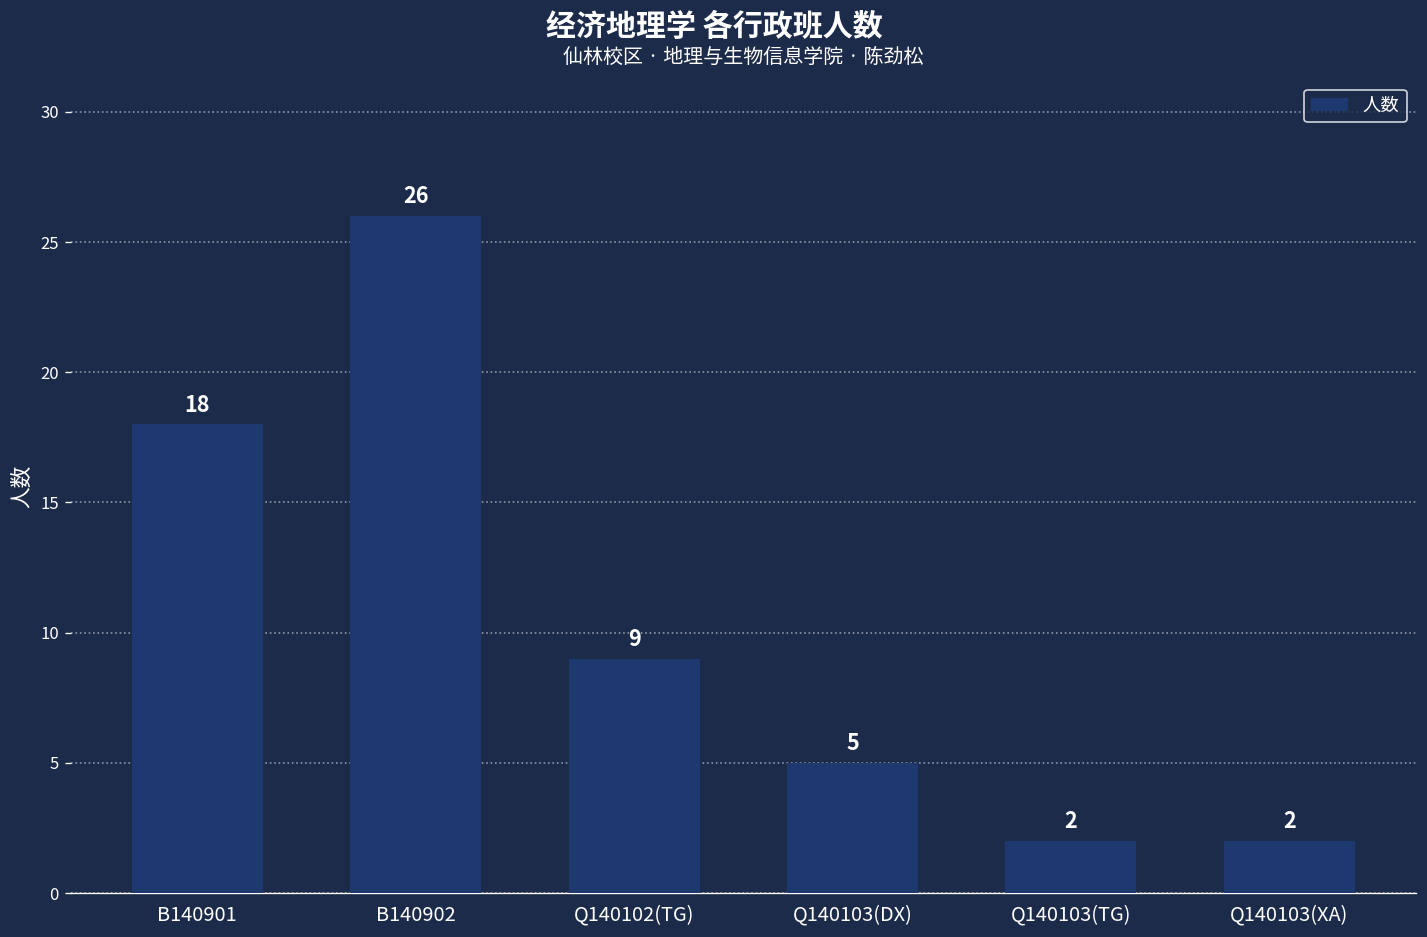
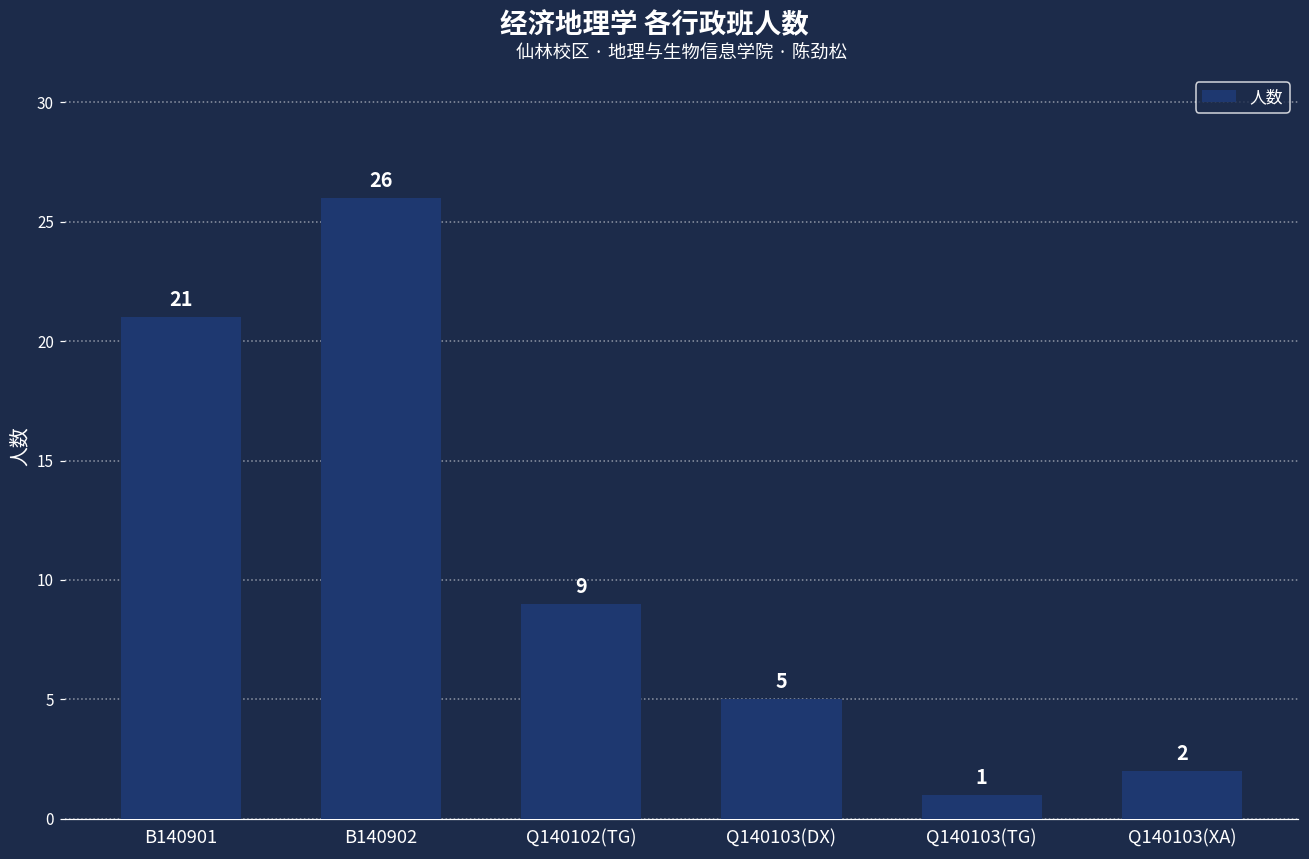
  {
-   "B140901": 18,
+   "B140901": 21,
    "B140902": 26,
    "Q140102(TG)": 9,
    "Q140103(DX)": 5,
-   "Q140103(TG)": 2,
+   "Q140103(TG)": 1,
    "Q140103(XA)": 2
  }
